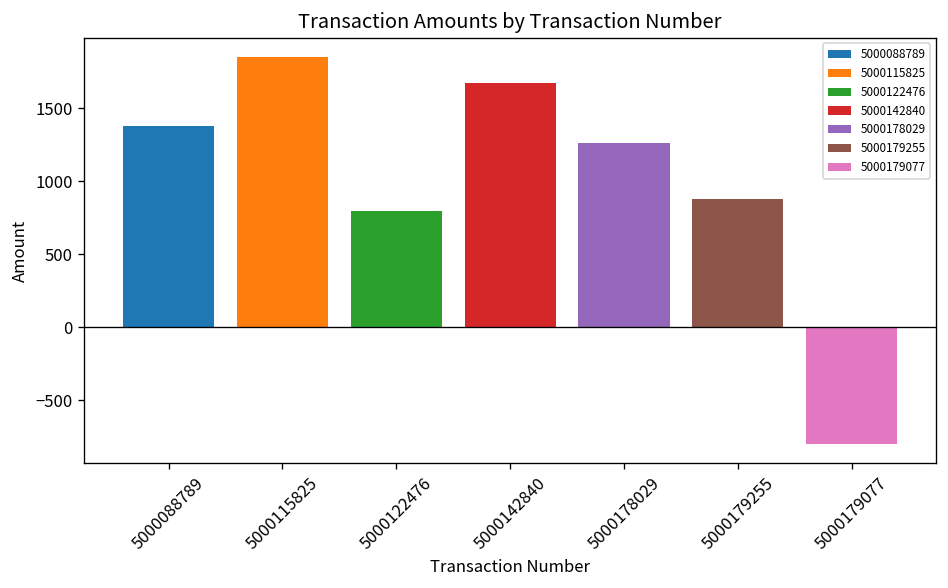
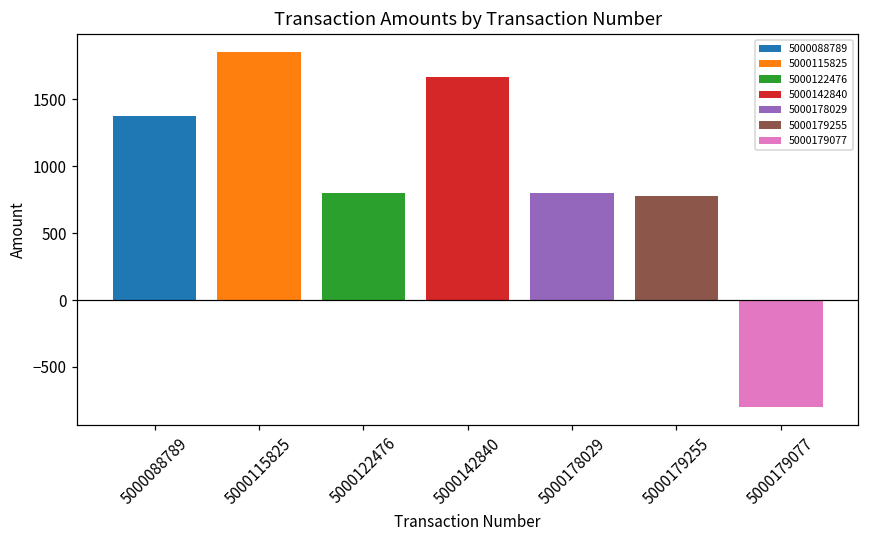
  {
    "5000088789": 1380,
    "5000115825": 1850,
    "5000122476": 800,
    "5000142840": 1670,
-   "5000178029": 1260,
-   "5000179255": 880,
+   "5000178029": 800,
+   "5000179255": 780,
    "5000179077": -800
  }
